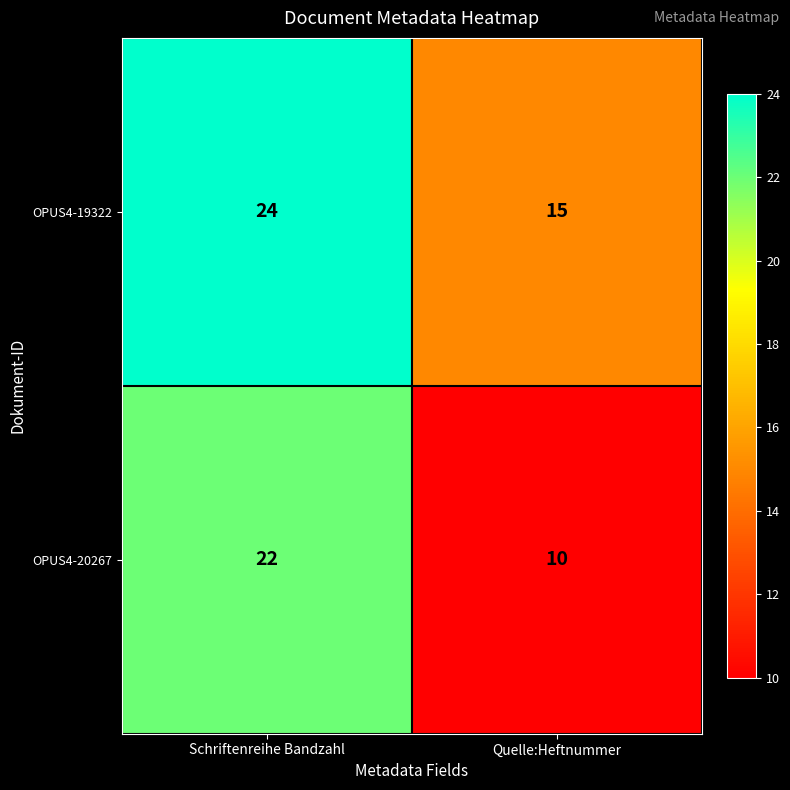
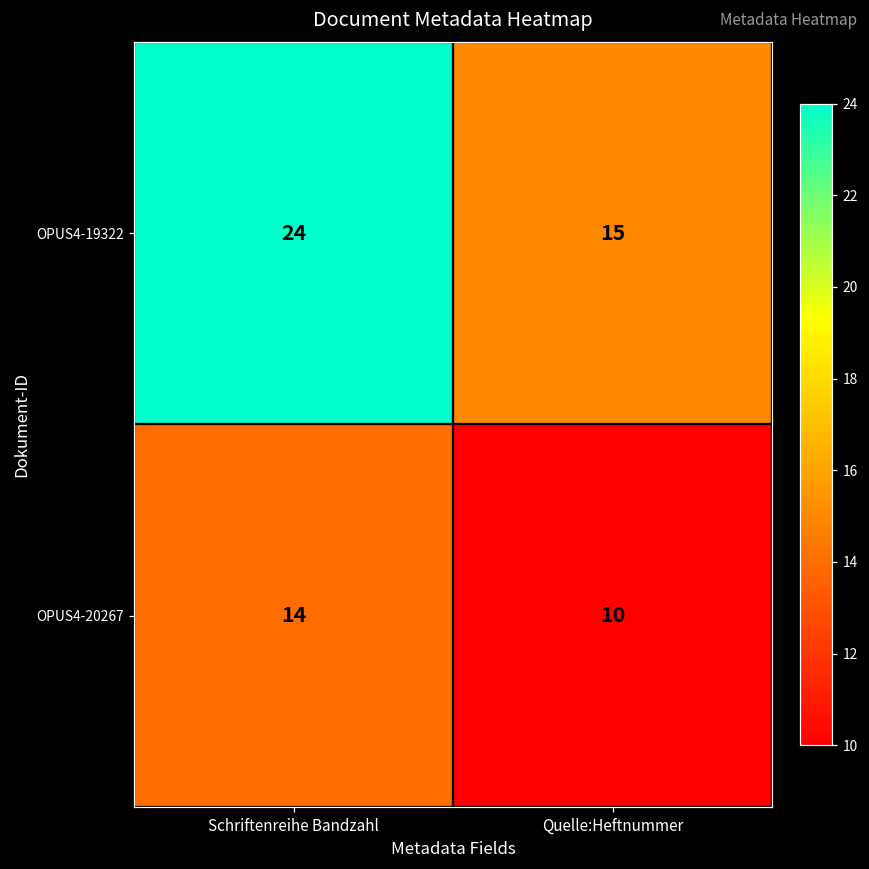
  {
    "OPUS4-19322": {
      "Schriftenreihe Bandzahl": 24,
      "Quelle:Heftnummer": 15
    },
    "OPUS4-20267": {
-     "Schriftenreihe Bandzahl": 22,
+     "Schriftenreihe Bandzahl": 14,
      "Quelle:Heftnummer": 10
    }
  }
